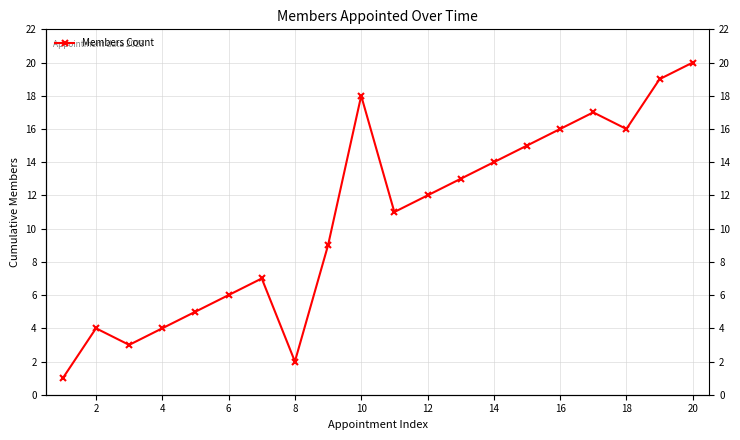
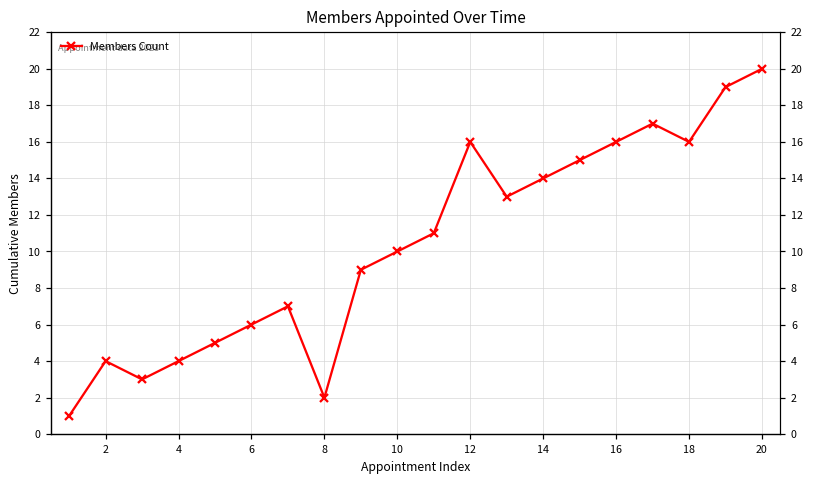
  {
    "2": 4,
    "4": 4,
    "6": 6,
    "8": 2,
-   "10": 18,
-   "12": 12,
+   "10": 10,
+   "12": 16,
    "14": 14,
    "16": 16,
    "18": 16,
    "20": 20
  }
